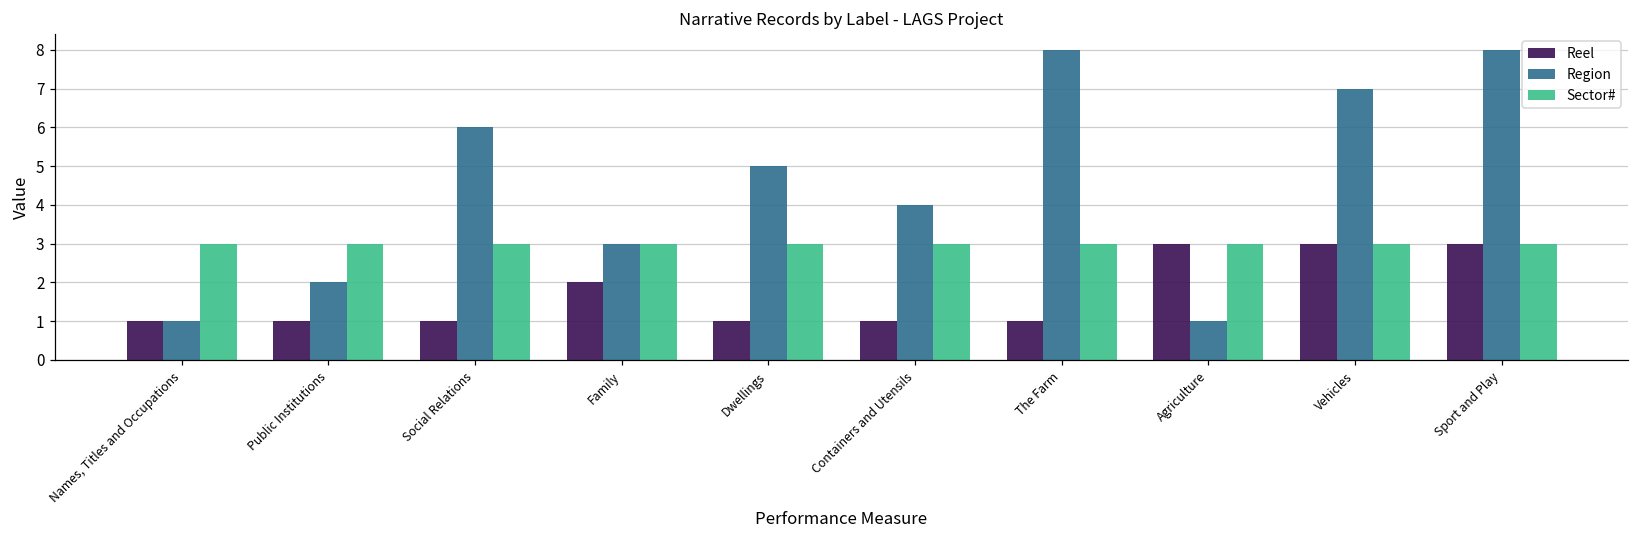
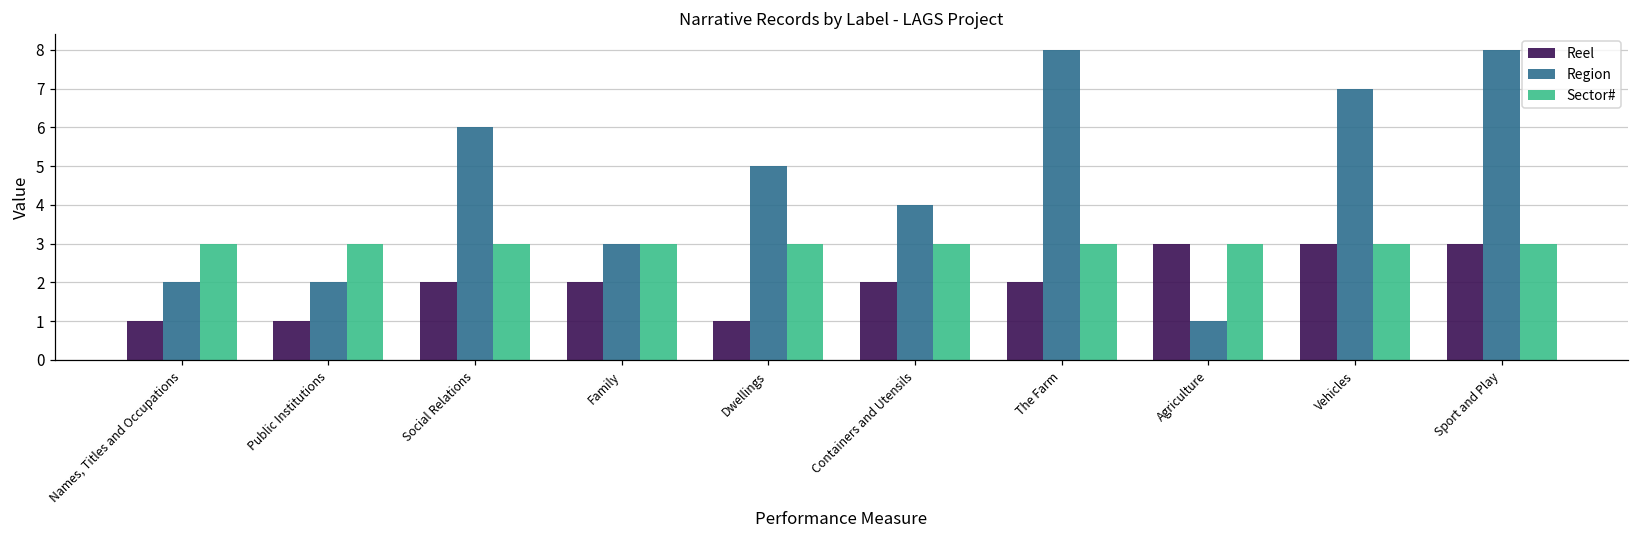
  {
    "Reel": {
      "Names, Titles and Occupations": 1,
      "Public Institutions": 1,
-     "Social Relations": 1,
+     "Social Relations": 2,
      "Family": 2,
      "Dwellings": 1,
-     "Containers and Utensils": 1,
-     "The Farm": 1,
+     "Containers and Utensils": 2,
+     "The Farm": 2,
      "Agriculture": 3,
      "Vehicles": 3,
      "Sport and Play": 3
    },
    "Region": {
-     "Names, Titles and Occupations": 1,
+     "Names, Titles and Occupations": 2,
      "Public Institutions": 2,
      "Social Relations": 6,
      "Family": 3,
      "Dwellings": 5,
      "Containers and Utensils": 4,
      "The Farm": 8,
      "Agriculture": 1,
      "Vehicles": 7,
      "Sport and Play": 8
    },
    "Sector#": {
      "Names, Titles and Occupations": 3,
      "Public Institutions": 3,
      "Social Relations": 3,
      "Family": 3,
      "Dwellings": 3,
      "Containers and Utensils": 3,
      "The Farm": 3,
      "Agriculture": 3,
      "Vehicles": 3,
      "Sport and Play": 3
    }
  }
